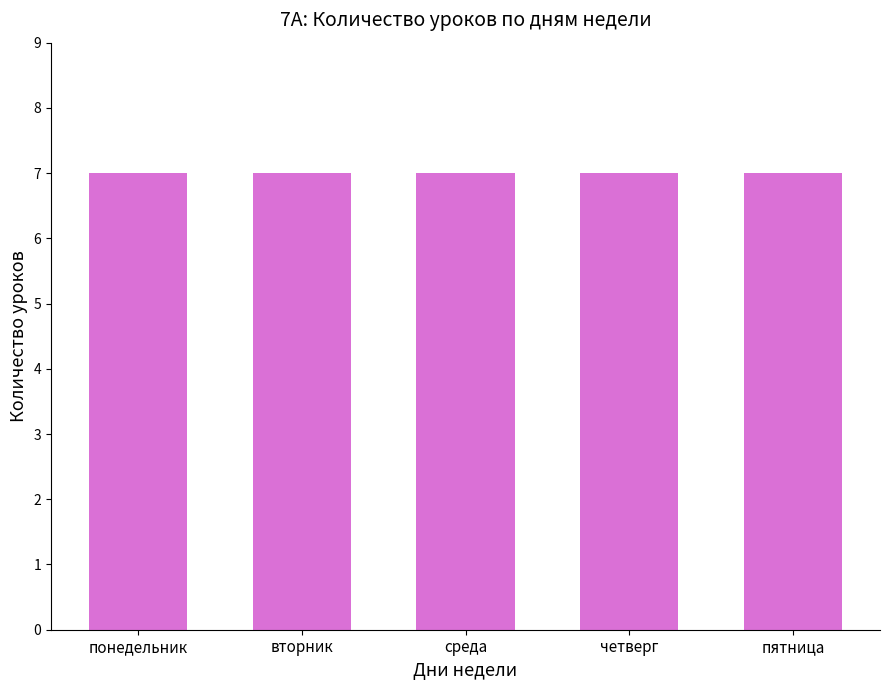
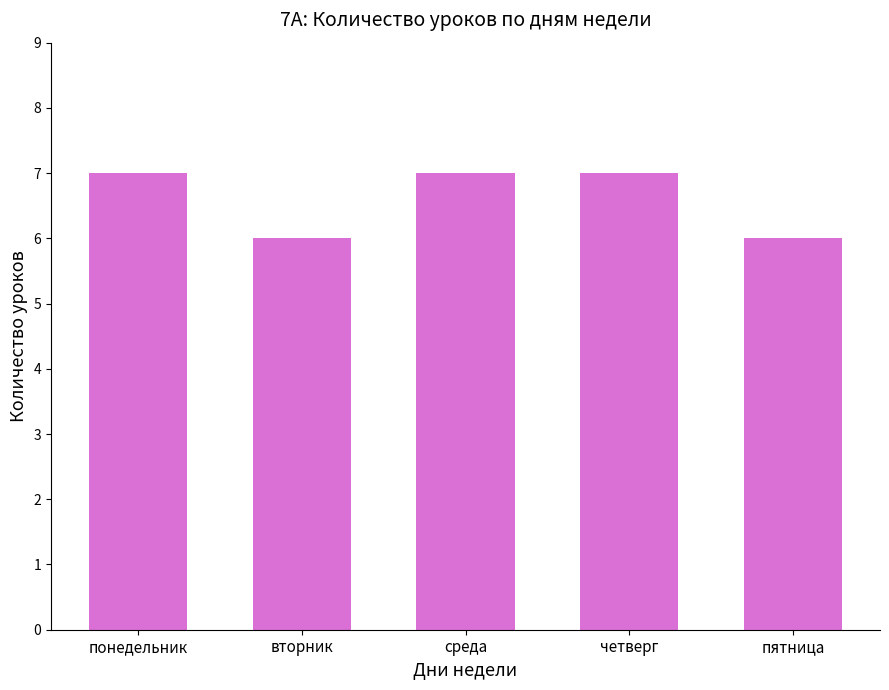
  {
    "понедельник": 7,
-   "вторник": 7,
+   "вторник": 6,
    "среда": 7,
    "четверг": 7,
-   "пятница": 7
+   "пятница": 6
  }
